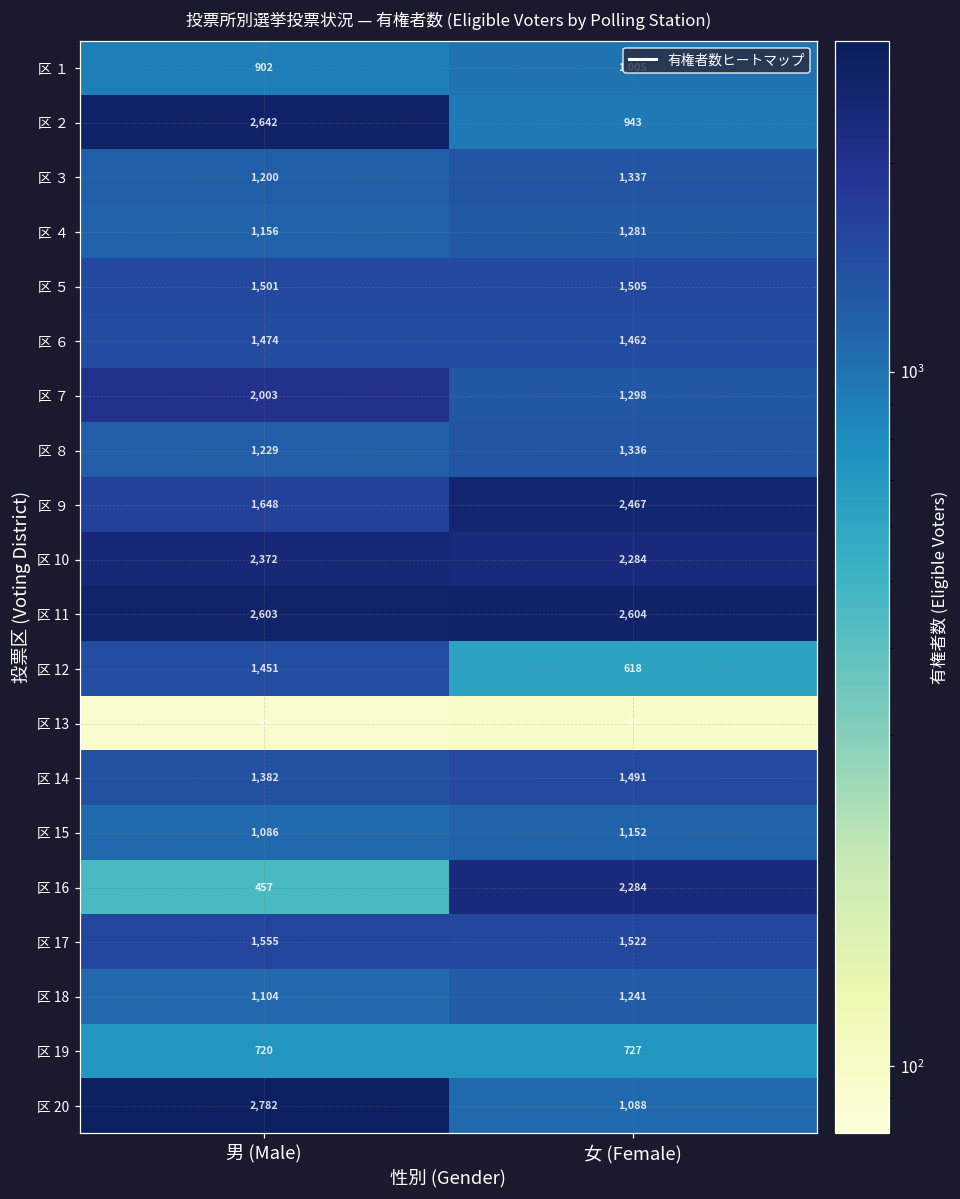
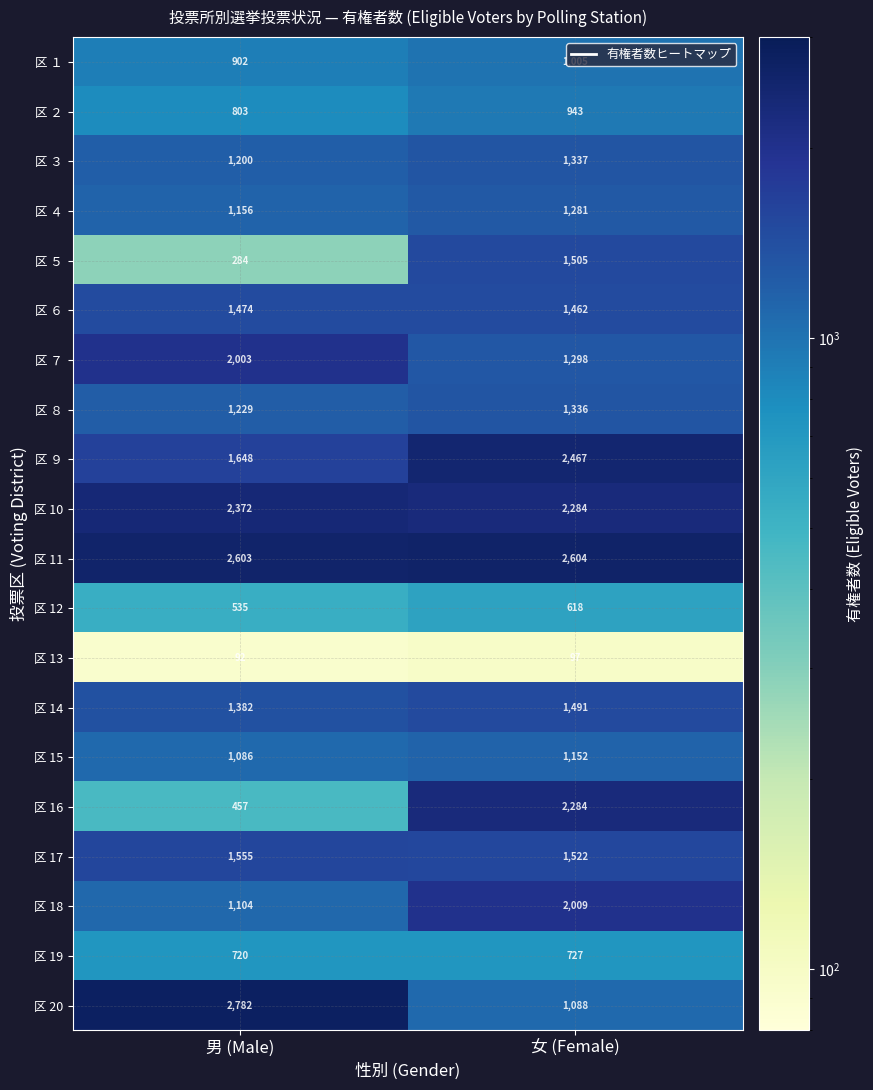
  {
    "区 １": {
      "男 (Male)": "902"
    },
    "区 ２": {
-     "男 (Male)": "2,642",
+     "男 (Male)": "803",
      "女 (Female)": "943"
    },
    "区 ３": {
      "男 (Male)": "1,200",
      "女 (Female)": "1,337"
    },
    "区 ４": {
      "男 (Male)": "1,156",
      "女 (Female)": "1,281"
    },
    "区 ５": {
-     "男 (Male)": "1,501",
+     "男 (Male)": "284",
      "女 (Female)": "1,505"
    },
    "区 ６": {
      "男 (Male)": "1,474",
      "女 (Female)": "1,462"
    },
    "区 ７": {
      "男 (Male)": "2,003",
      "女 (Female)": "1,298"
    },
    "区 ８": {
      "男 (Male)": "1,229",
      "女 (Female)": "1,336"
    },
    "区 ９": {
      "男 (Male)": "1,648",
      "女 (Female)": "2,467"
    },
    "区 10": {
      "男 (Male)": "2,372",
      "女 (Female)": "2,284"
    },
    "区 11": {
      "男 (Male)": "2,603",
      "女 (Female)": "2,604"
    },
    "区 12": {
-     "男 (Male)": "1,451",
+     "男 (Male)": "535",
      "女 (Female)": "618"
    },
    "区 13": {
      "男 (Male)": "92",
      "女 (Female)": "97"
    },
    "区 14": {
      "男 (Male)": "1,382",
      "女 (Female)": "1,491"
    },
    "区 15": {
      "男 (Male)": "1,086",
      "女 (Female)": "1,152"
    },
    "区 16": {
      "男 (Male)": "457",
      "女 (Female)": "2,284"
    },
    "区 17": {
      "男 (Male)": "1,555",
      "女 (Female)": "1,522"
    },
    "区 18": {
      "男 (Male)": "1,104",
-     "女 (Female)": "1,241"
+     "女 (Female)": "2,009"
    },
    "区 19": {
      "男 (Male)": "720",
      "女 (Female)": "727"
    },
    "区 20": {
      "男 (Male)": "2,782",
      "女 (Female)": "1,088"
    }
  }
